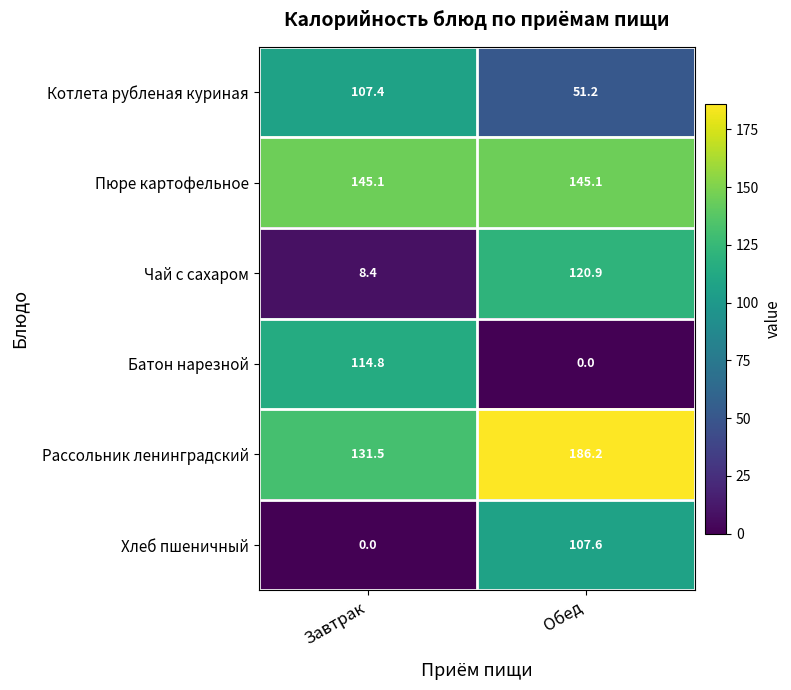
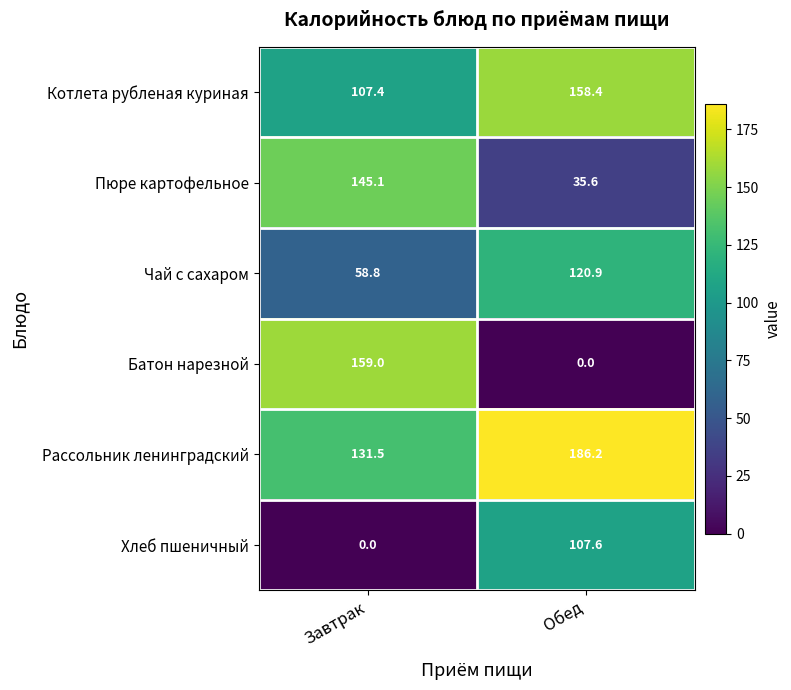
  {
    "Котлета рубленая куриная": {
      "Завтрак": 107.4,
-     "Обед": 51.2
+     "Обед": 158.4
    },
    "Пюре картофельное": {
      "Завтрак": 145.1,
-     "Обед": 145.1
+     "Обед": 35.6
    },
    "Чай с сахаром": {
-     "Завтрак": 8.4,
+     "Завтрак": 58.8,
      "Обед": 120.9
    },
    "Батон нарезной": {
-     "Завтрак": 114.8,
+     "Завтрак": 159.0,
      "Обед": 0.0
    },
    "Рассольник ленинградский": {
      "Завтрак": 131.5,
      "Обед": 186.2
    },
    "Хлеб пшеничный": {
      "Завтрак": 0.0,
      "Обед": 107.6
    }
  }
